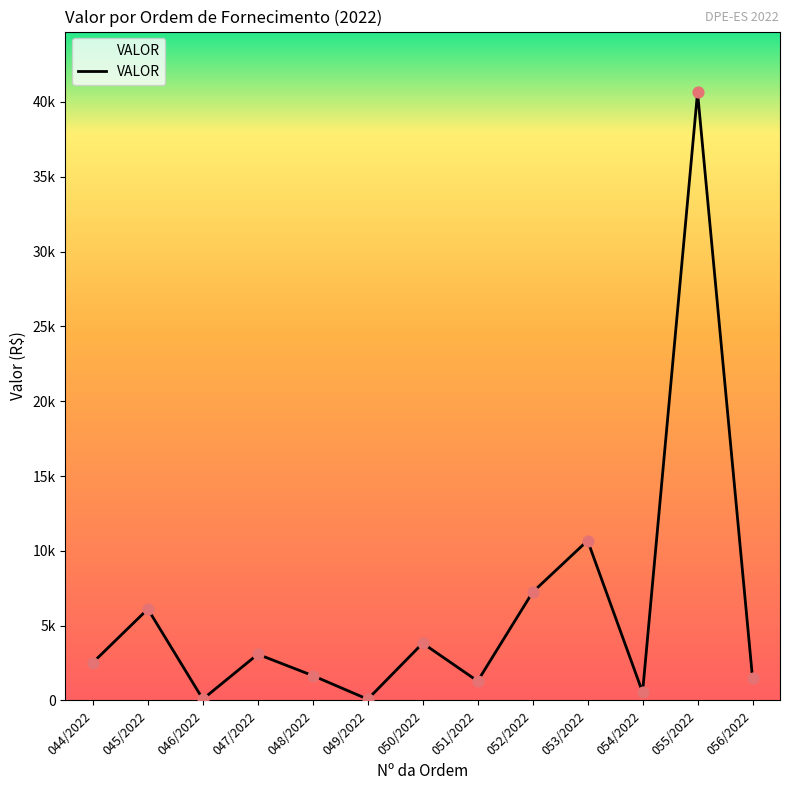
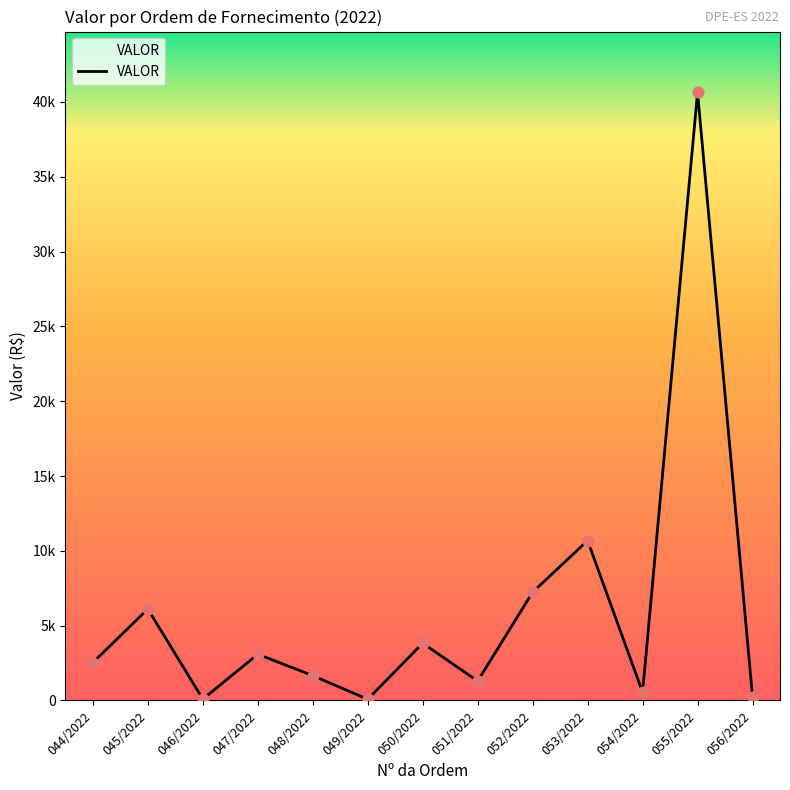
  {
    "044/2022": 2500,
    "045/2022": 6100,
    "046/2022": 100,
    "047/2022": 3100,
    "048/2022": 1700,
    "049/2022": 100,
    "050/2022": 3800,
    "051/2022": 1300,
    "052/2022": 7200,
    "053/2022": 10700,
    "054/2022": 500,
    "055/2022": 40600,
-   "056/2022": 1500
+   "056/2022": 200
  }
